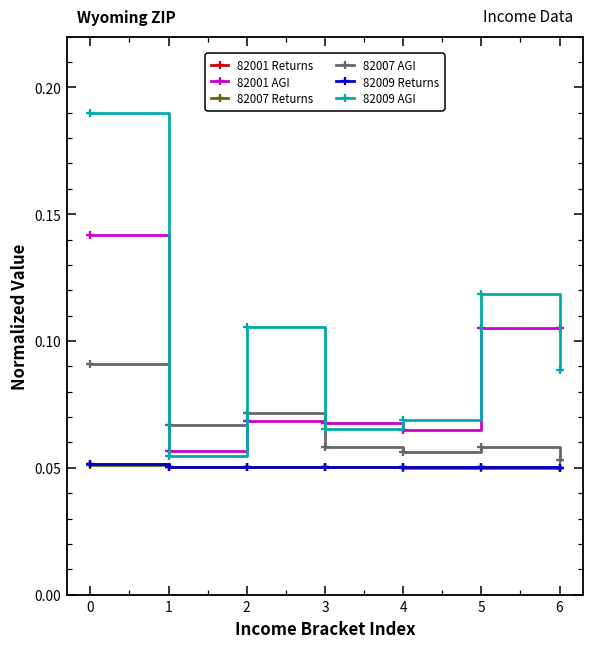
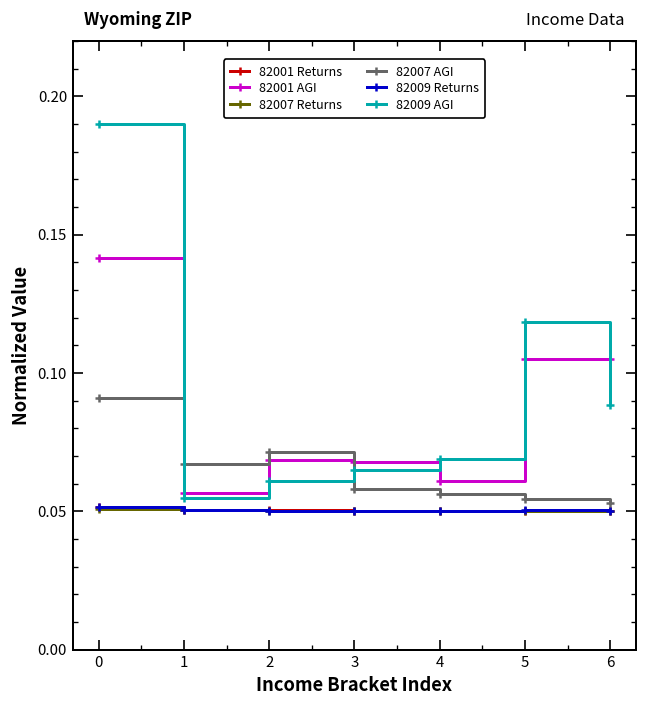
  {
    "82001 AGI": {
      "0": 0.142,
      "1": 0.057,
      "2": 0.068,
      "3": 0.068,
-     "4": 0.065,
+     "4": 0.061,
      "5": 0.105,
      "6": 0.105
    },
    "82007 AGI": {
      "0": 0.091,
      "1": 0.067,
      "2": 0.072,
      "3": 0.058,
      "4": 0.056,
-     "5": 0.058,
+     "5": 0.055,
      "6": 0.053
    },
    "82009 AGI": {
      "0": 0.190,
      "1": 0.055,
-     "2": 0.106,
+     "2": 0.061,
      "3": 0.065,
      "4": 0.069,
      "5": 0.118,
      "6": 0.088
    }
  }
